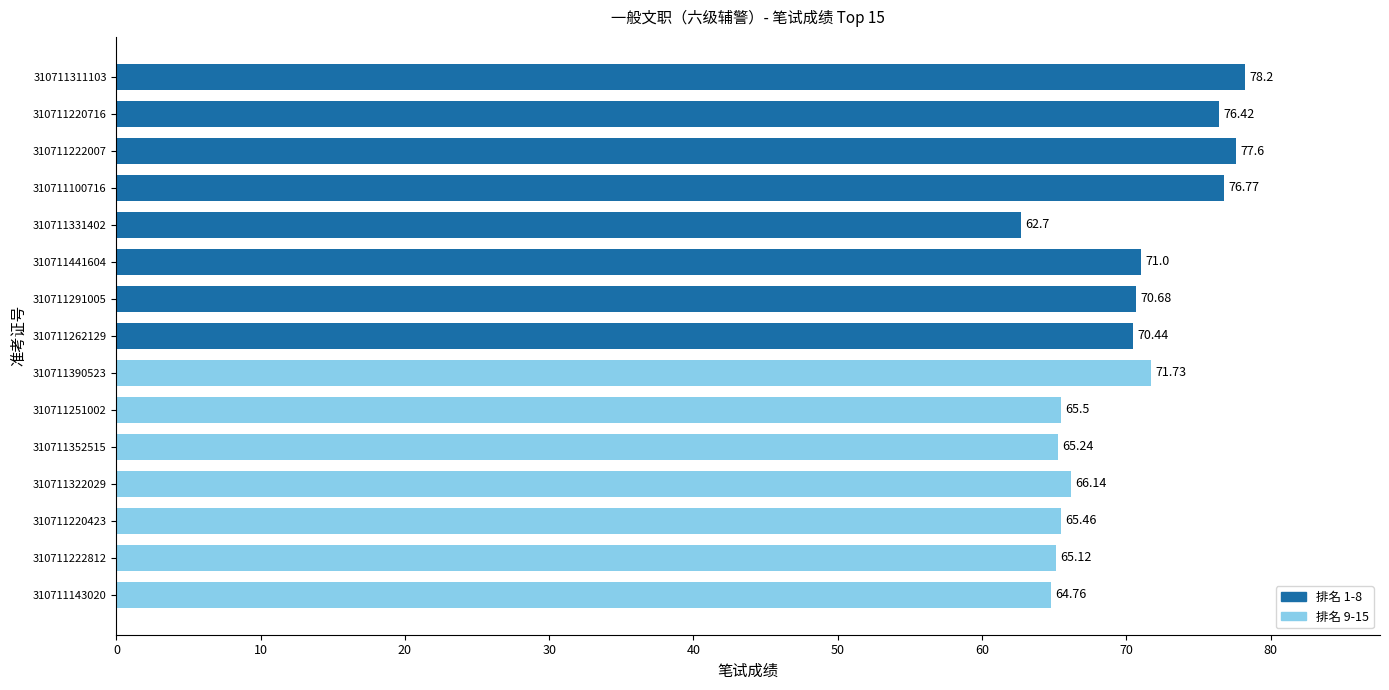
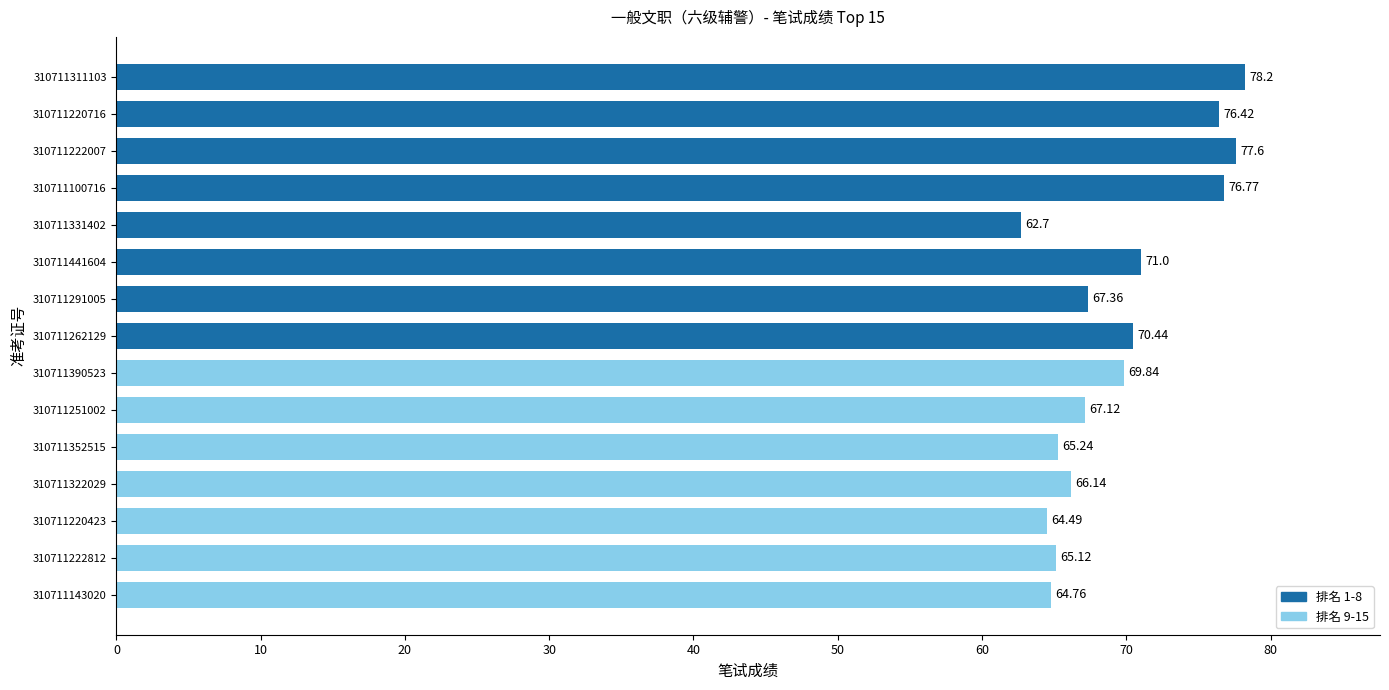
  {
    "310711311103": 78.2,
    "310711220716": 76.42,
    "310711222007": 77.6,
    "310711100716": 76.77,
    "310711331402": 62.7,
    "310711441604": 71.0,
-   "310711291005": 70.68,
+   "310711291005": 67.36,
    "310711262129": 70.44,
-   "310711390523": 71.73,
-   "310711251002": 65.5,
+   "310711390523": 69.84,
+   "310711251002": 67.12,
    "310711352515": 65.24,
    "310711322029": 66.14,
-   "310711220423": 65.46,
+   "310711220423": 64.49,
    "310711222812": 65.12,
    "310711143020": 64.76
  }
